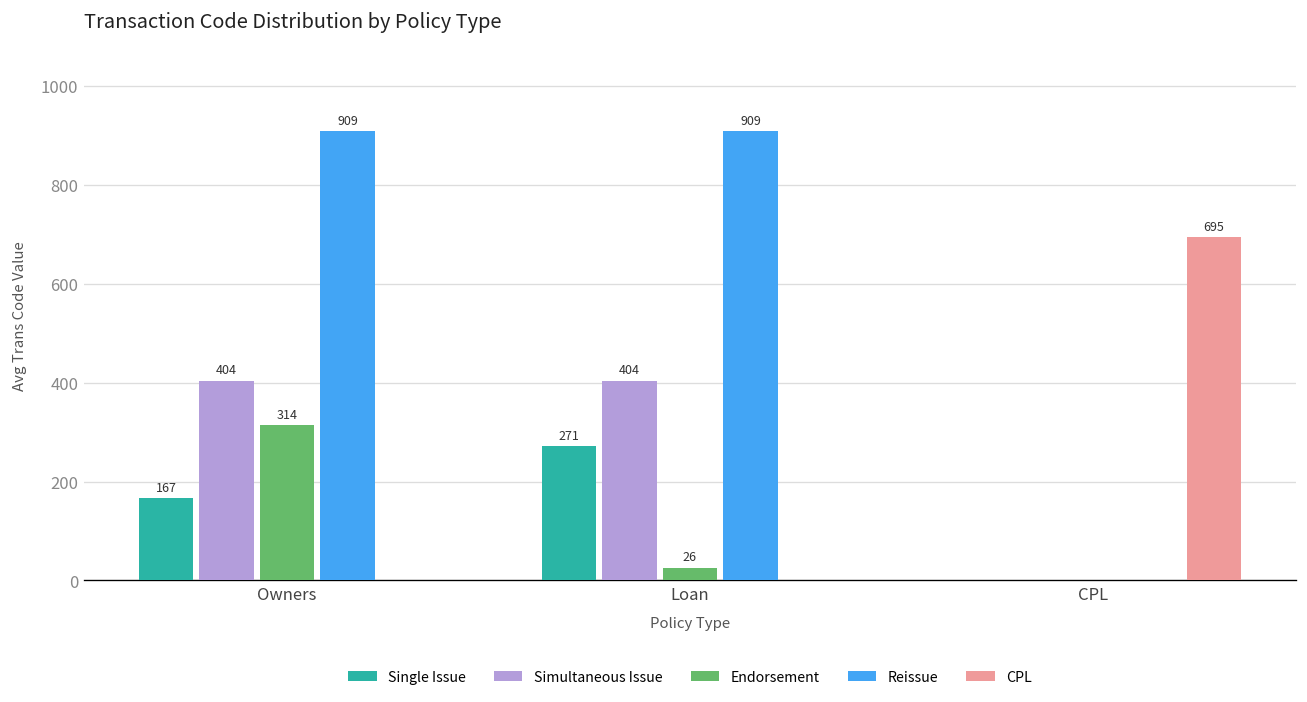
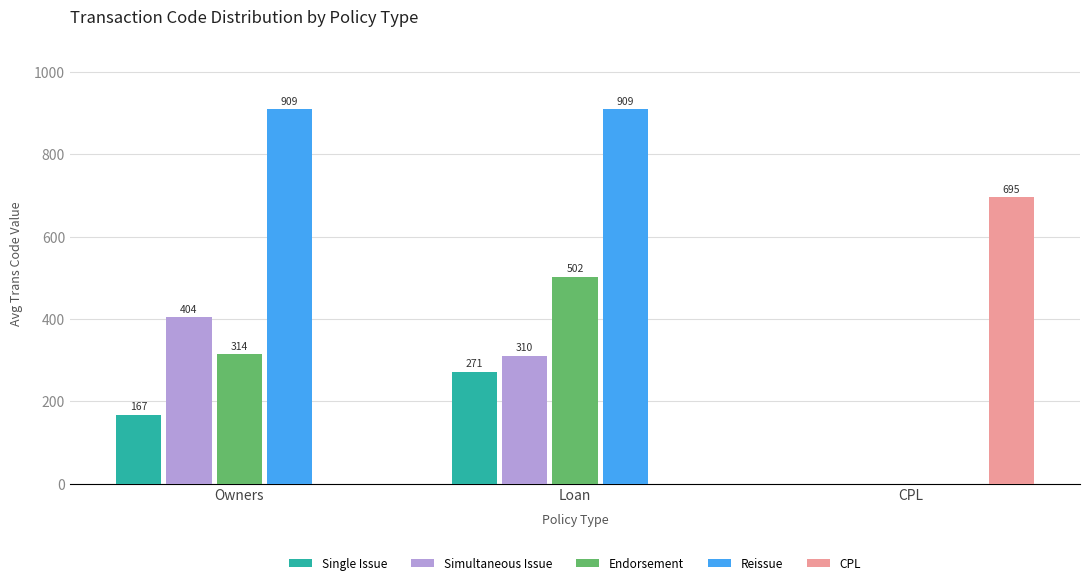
  {
    "Single Issue": {
      "Owners": 167,
      "Loan": 271
    },
    "Simultaneous Issue": {
      "Owners": 404,
-     "Loan": 404
+     "Loan": 310
    },
    "Endorsement": {
      "Owners": 314,
-     "Loan": 26
+     "Loan": 502
    },
    "Reissue": {
      "Owners": 909,
      "Loan": 909
    },
    "CPL": {
      "CPL": 695
    }
  }
